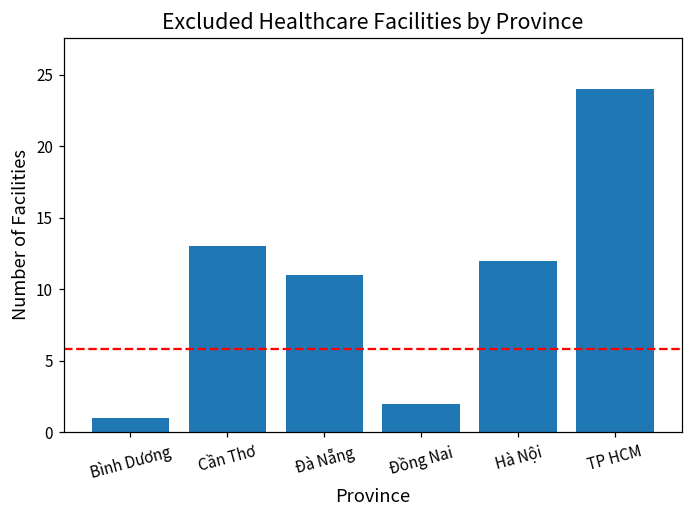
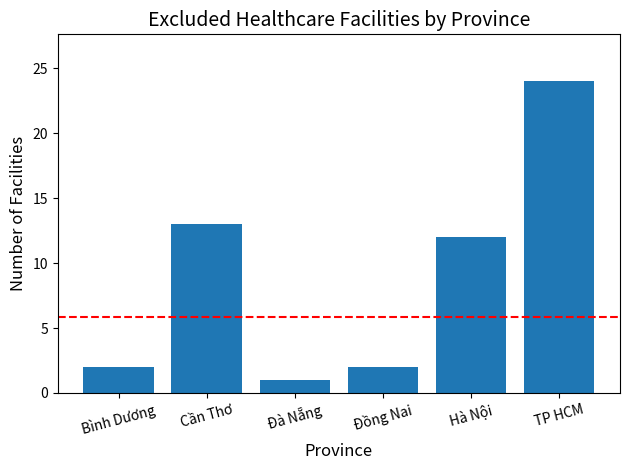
  {
-   "Bình Dương": 1,
+   "Bình Dương": 2,
    "Cần Thơ": 13,
-   "Đà Nẵng": 11,
+   "Đà Nẵng": 1,
    "Đồng Nai": 2,
    "Hà Nội": 12,
    "TP HCM": 24
  }
